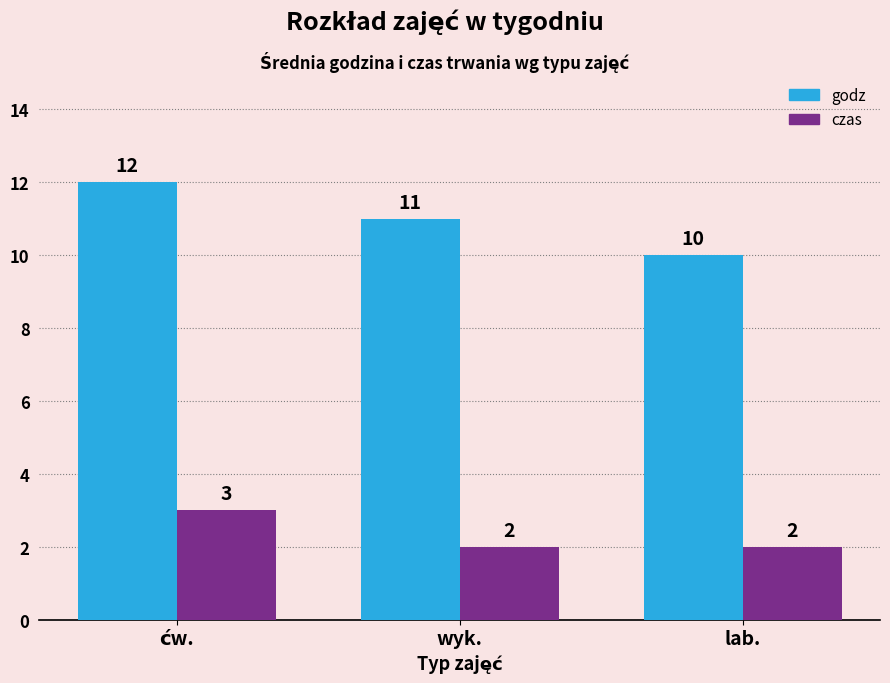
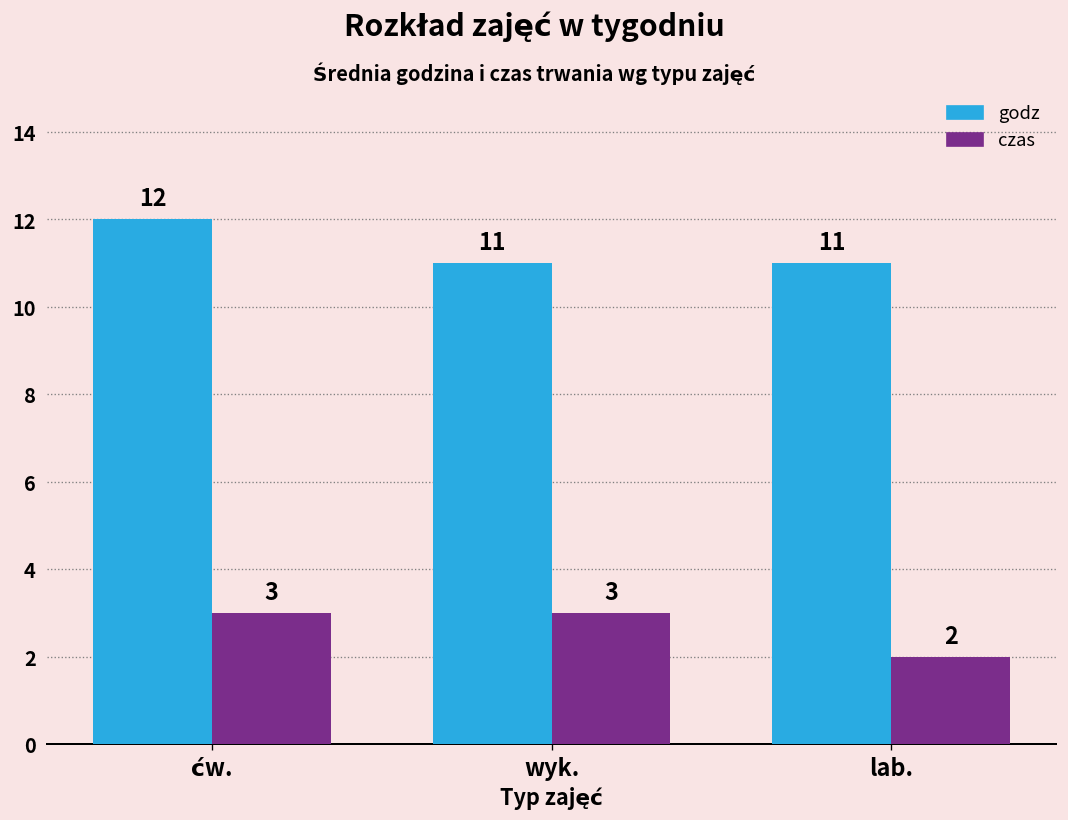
  {
    "godz": {
      "ćw.": 12,
      "wyk.": 11,
-     "lab.": 10
+     "lab.": 11
    },
    "czas": {
      "ćw.": 3,
-     "wyk.": 2,
+     "wyk.": 3,
      "lab.": 2
    }
  }
